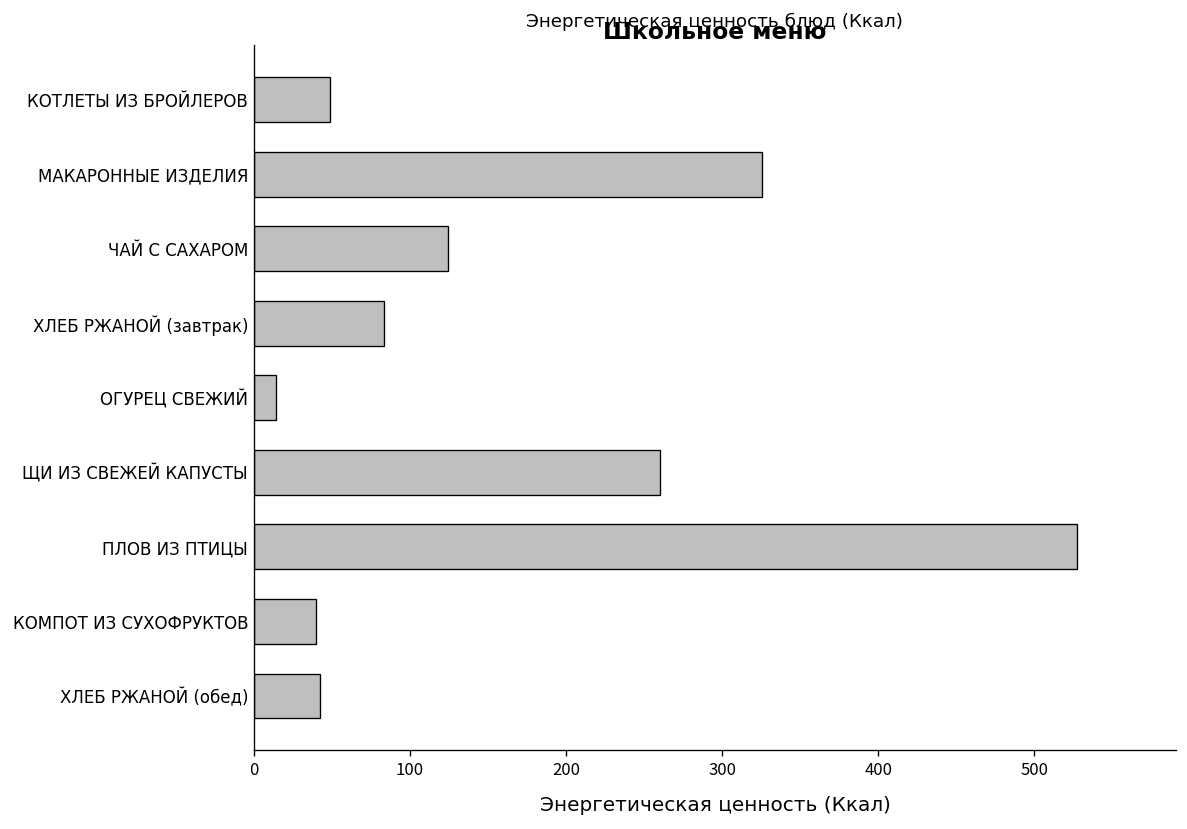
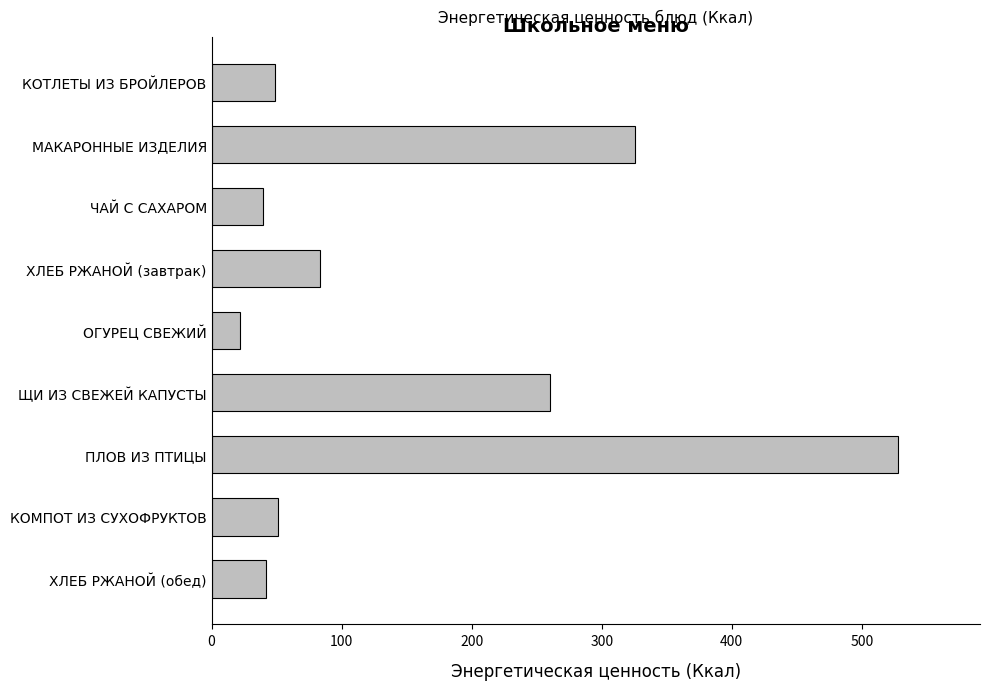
  {
    "КОТЛЕТЫ ИЗ БРОЙЛЕРОВ": 49,
    "МАКАРОННЫЕ ИЗДЕЛИЯ": 326,
-   "ЧАЙ С САХАРОМ": 124,
+   "ЧАЙ С САХАРОМ": 40,
    "ХЛЕБ РЖАНОЙ (завтрак)": 84,
-   "ОГУРЕЦ СВЕЖИЙ": 14,
+   "ОГУРЕЦ СВЕЖИЙ": 22,
    "ЩИ ИЗ СВЕЖЕЙ КАПУСТЫ": 260,
    "ПЛОВ ИЗ ПТИЦЫ": 528,
-   "КОМПОТ ИЗ СУХОФРУКТОВ": 40,
+   "КОМПОТ ИЗ СУХОФРУКТОВ": 51,
    "ХЛЕБ РЖАНОЙ (обед)": 42
  }
